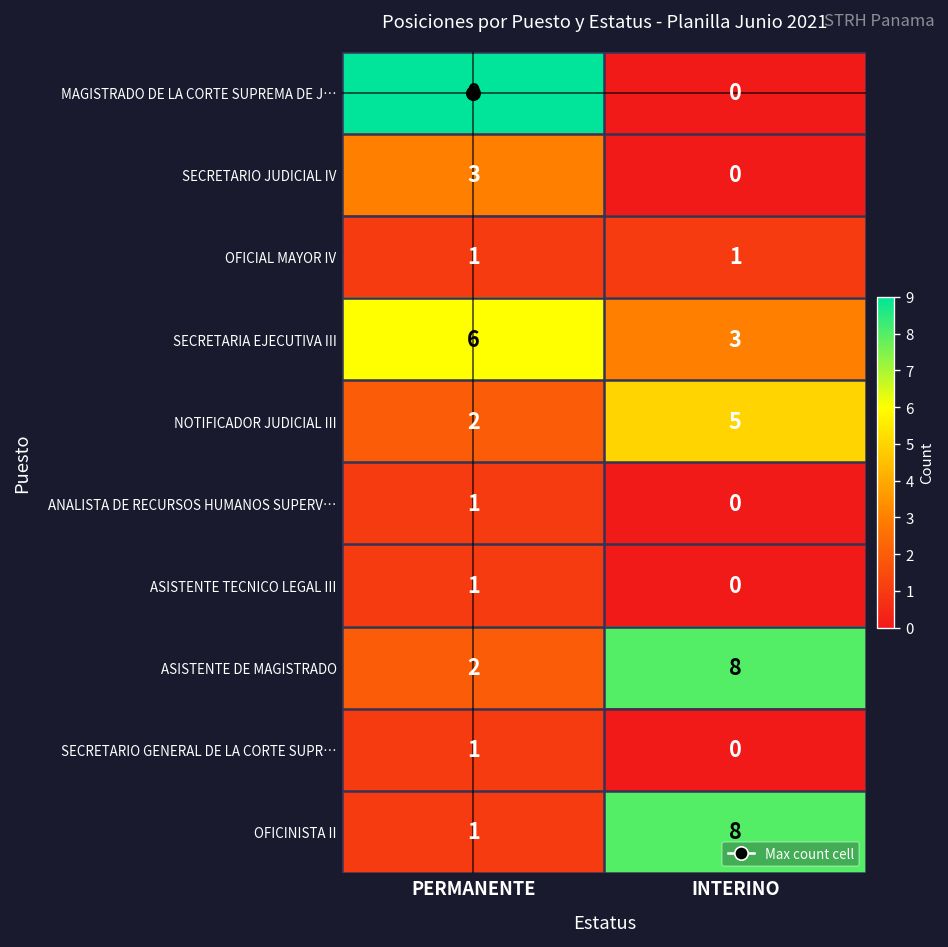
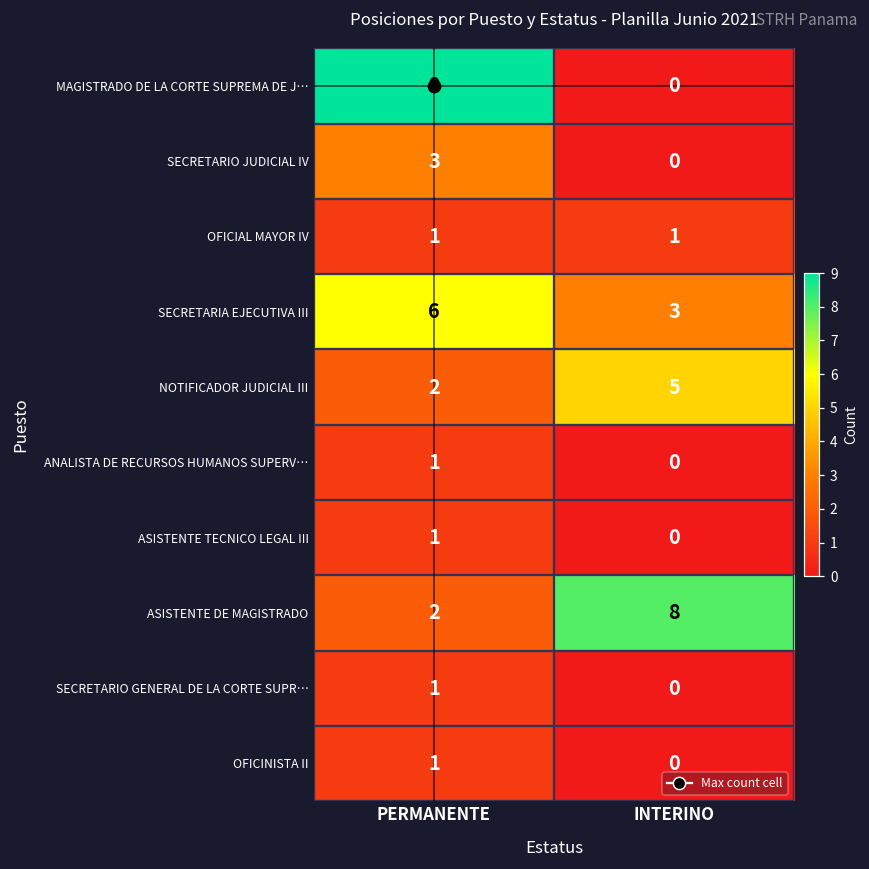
  {
    "MAGISTRADO DE LA CORTE SUPREMA DE J…": {
      "INTERINO": 0
    },
    "SECRETARIO JUDICIAL IV": {
      "PERMANENTE": 3,
      "INTERINO": 0
    },
    "OFICIAL MAYOR IV": {
      "PERMANENTE": 1,
      "INTERINO": 1
    },
    "SECRETARIA EJECUTIVA III": {
      "PERMANENTE": 6,
      "INTERINO": 3
    },
    "NOTIFICADOR JUDICIAL III": {
      "PERMANENTE": 2,
      "INTERINO": 5
    },
    "ANALISTA DE RECURSOS HUMANOS SUPERV…": {
      "PERMANENTE": 1,
      "INTERINO": 0
    },
    "ASISTENTE TECNICO LEGAL III": {
      "PERMANENTE": 1,
      "INTERINO": 0
    },
    "ASISTENTE DE MAGISTRADO": {
      "PERMANENTE": 2,
      "INTERINO": 8
    },
    "SECRETARIO GENERAL DE LA CORTE SUPR…": {
      "PERMANENTE": 1,
      "INTERINO": 0
    },
    "OFICINISTA II": {
      "PERMANENTE": 1,
-     "INTERINO": 8
+     "INTERINO": 0
    }
  }
